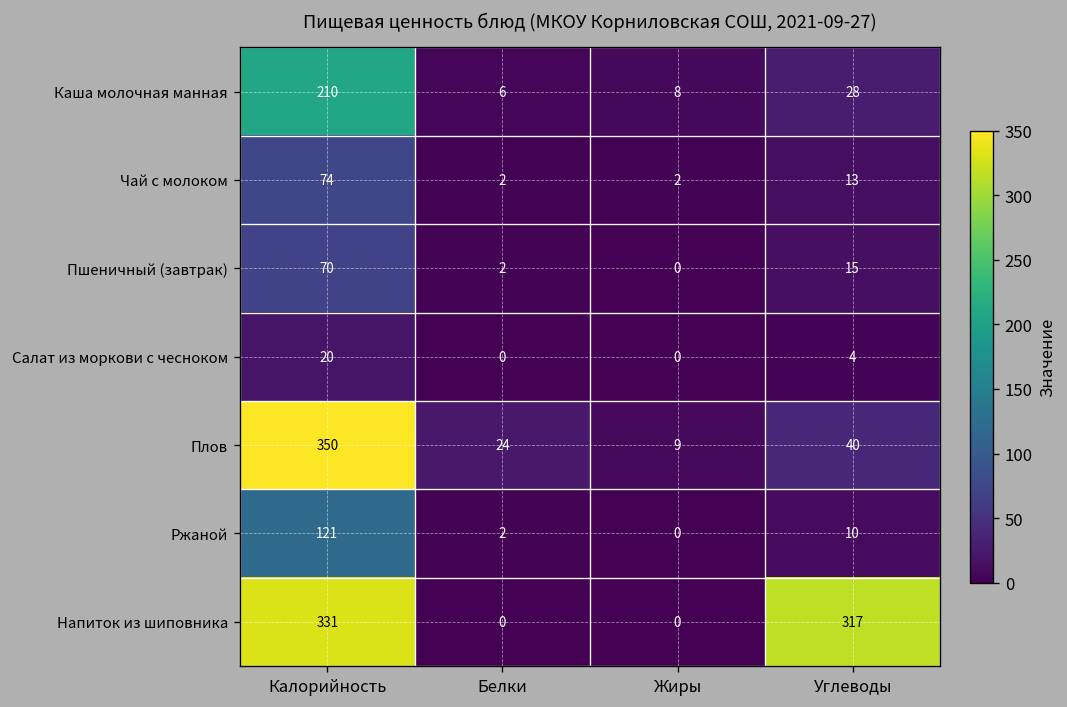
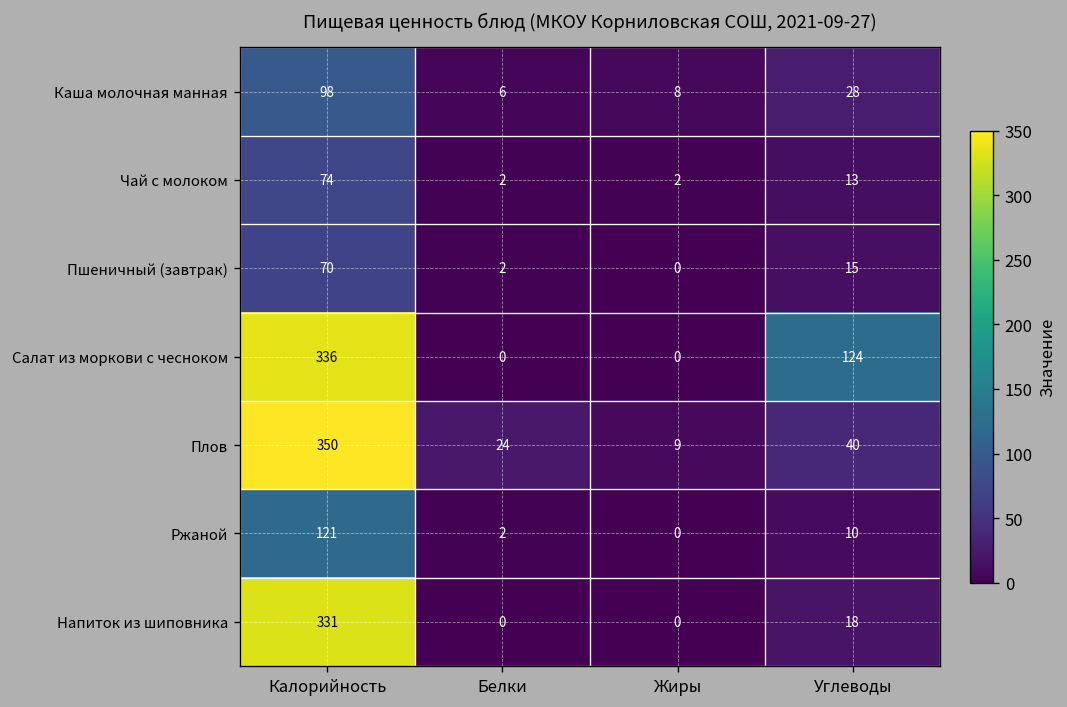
  {
    "Каша молочная манная": {
-     "Калорийность": 210,
+     "Калорийность": 98,
      "Белки": 6,
      "Жиры": 8,
      "Углеводы": 28
    },
    "Чай с молоком": {
      "Калорийность": 74,
      "Белки": 2,
      "Жиры": 2,
      "Углеводы": 13
    },
    "Пшеничный (завтрак)": {
      "Калорийность": 70,
      "Белки": 2,
      "Жиры": 0,
      "Углеводы": 15
    },
    "Салат из моркови с чесноком": {
-     "Калорийность": 20,
+     "Калорийность": 336,
      "Белки": 0,
      "Жиры": 0,
-     "Углеводы": 4
+     "Углеводы": 124
    },
    "Плов": {
      "Калорийность": 350,
      "Белки": 24,
      "Жиры": 9,
      "Углеводы": 40
    },
    "Ржаной": {
      "Калорийность": 121,
      "Белки": 2,
      "Жиры": 0,
      "Углеводы": 10
    },
    "Напиток из шиповника": {
      "Калорийность": 331,
      "Белки": 0,
      "Жиры": 0,
-     "Углеводы": 317
+     "Углеводы": 18
    }
  }
